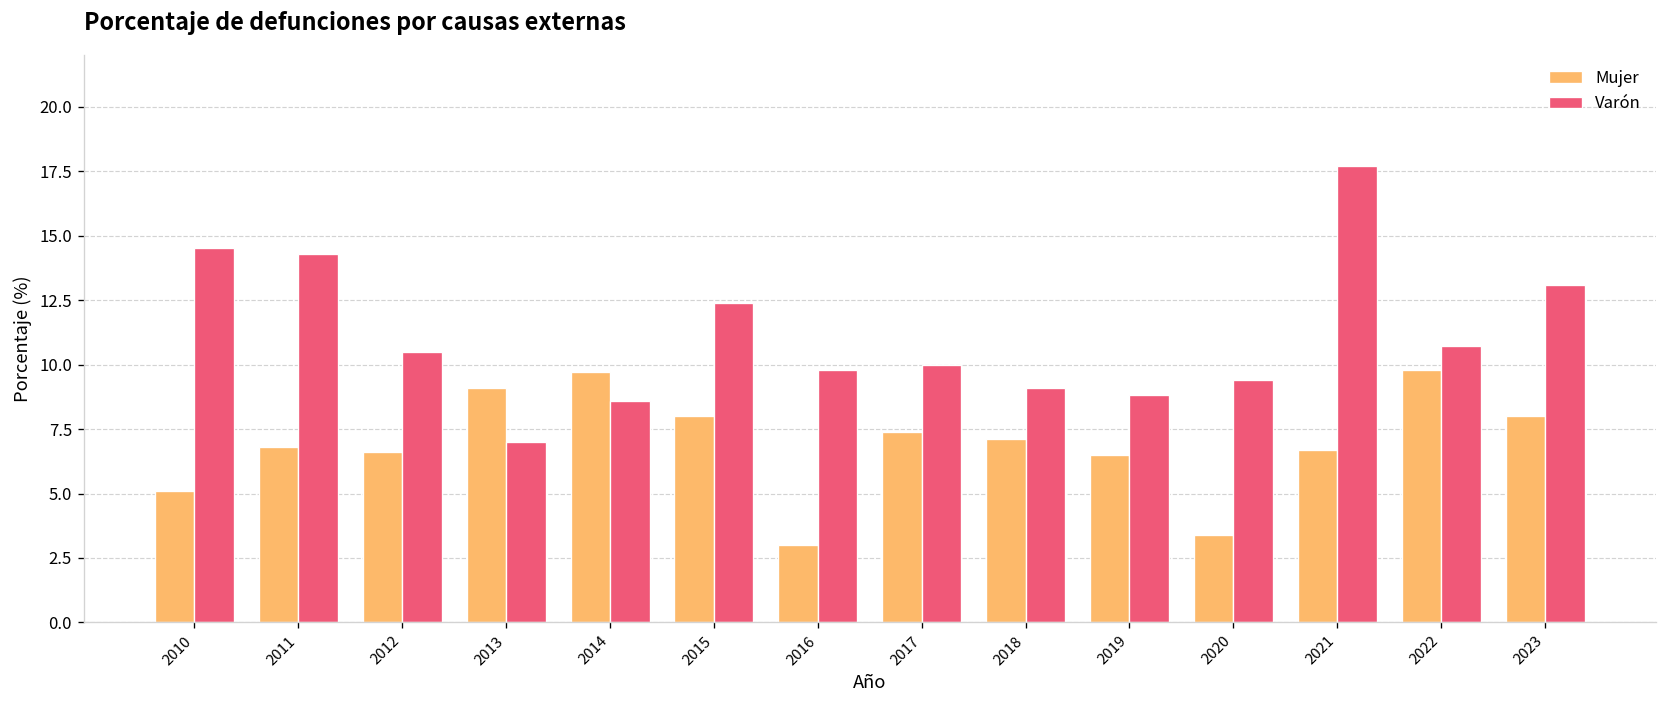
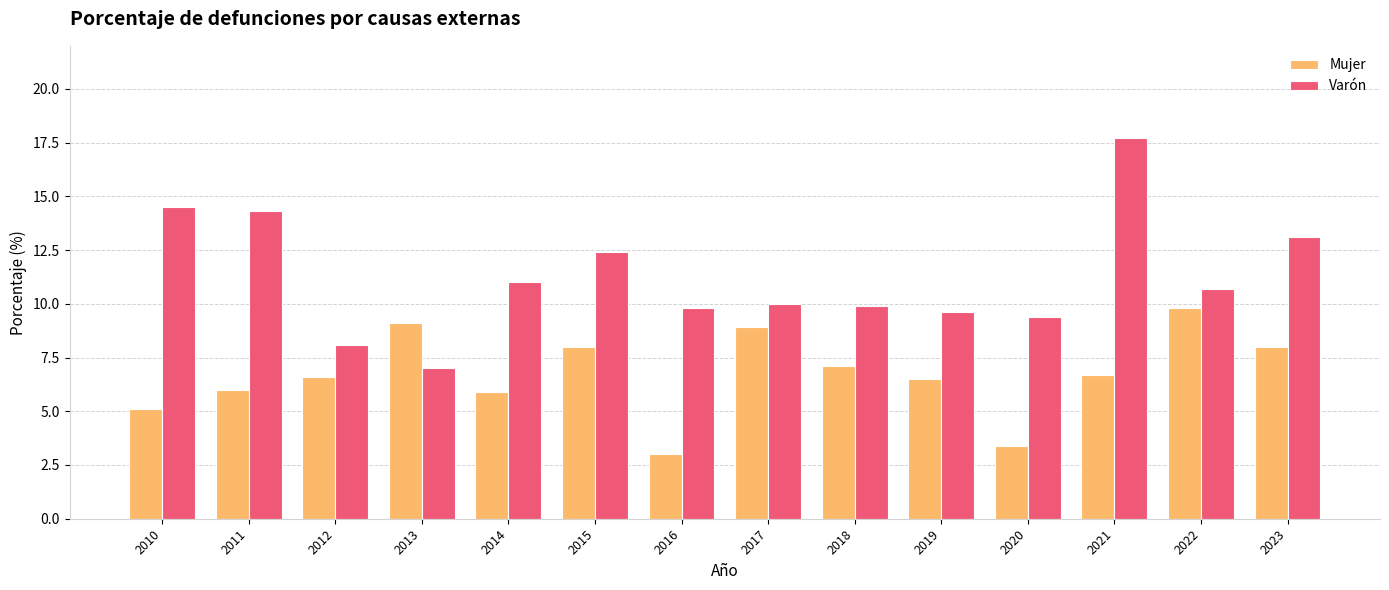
  {
    "Mujer": {
      "2010": 5.1,
-     "2011": 6.8,
+     "2011": 6.0,
      "2012": 6.6,
      "2013": 9.1,
-     "2014": 9.7,
+     "2014": 5.9,
      "2015": 8.0,
      "2016": 3.0,
-     "2017": 7.4,
+     "2017": 8.9,
      "2018": 7.1,
      "2019": 6.5,
      "2020": 3.4,
      "2021": 6.7,
      "2022": 9.8,
      "2023": 8.0
    },
    "Varón": {
      "2010": 14.5,
      "2011": 14.3,
-     "2012": 10.5,
+     "2012": 8.1,
      "2013": 7.0,
-     "2014": 8.6,
+     "2014": 11.0,
      "2015": 12.4,
      "2016": 9.8,
      "2017": 10.0,
-     "2018": 9.1,
-     "2019": 8.8,
+     "2018": 9.9,
+     "2019": 9.6,
      "2020": 9.4,
      "2021": 17.7,
      "2022": 10.7,
      "2023": 13.1
    }
  }
